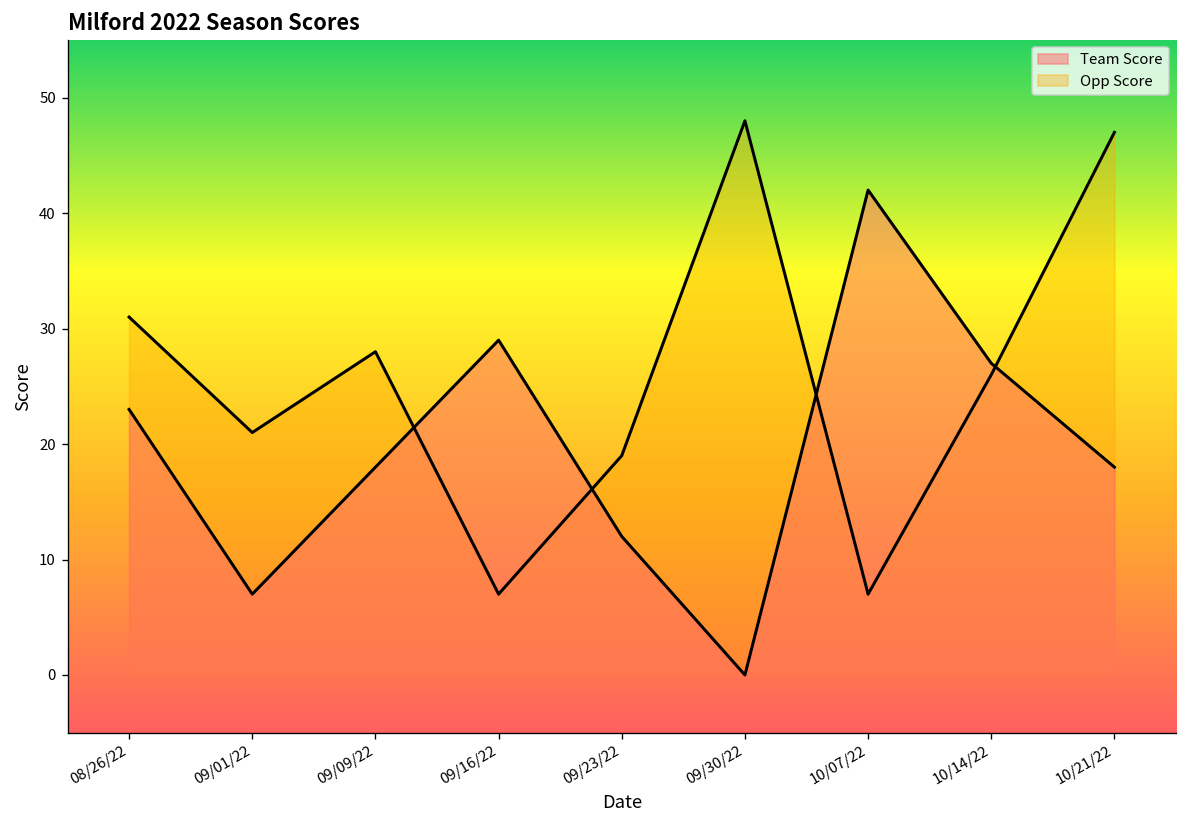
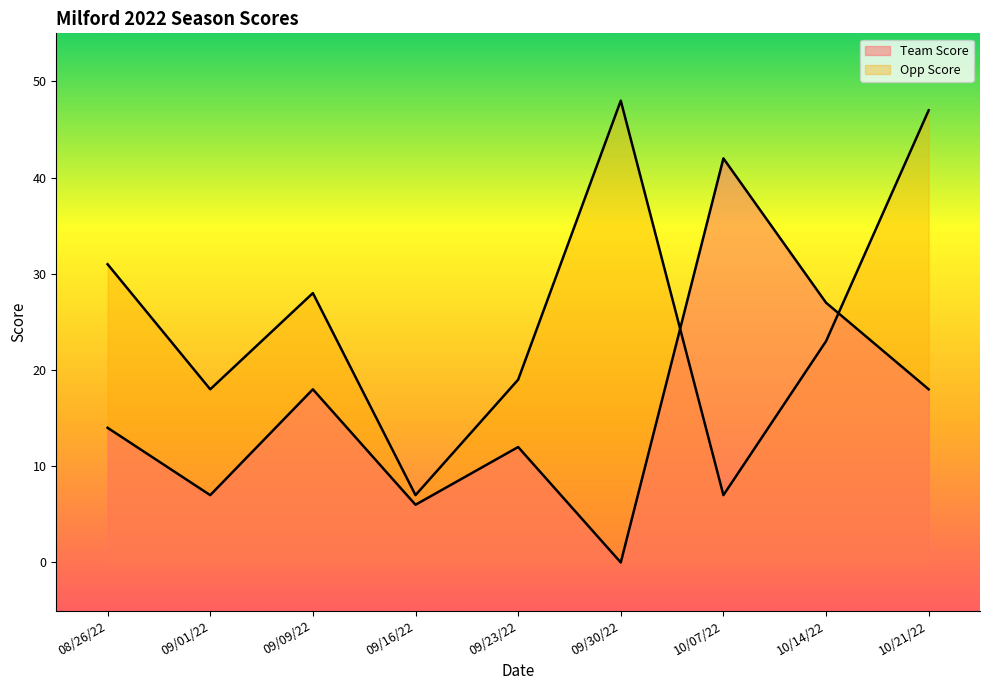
  {
    "Team Score": {
-     "08/26/22": 23,
+     "08/26/22": 14,
      "09/01/22": 7,
      "09/09/22": 18,
-     "09/16/22": 29,
+     "09/16/22": 6,
      "09/23/22": 12,
      "09/30/22": 0,
      "10/07/22": 42,
      "10/14/22": 27,
      "10/21/22": 18
    },
    "Opp Score": {
      "08/26/22": 31,
-     "09/01/22": 21,
+     "09/01/22": 18,
      "09/09/22": 28,
      "09/16/22": 7,
      "09/23/22": 19,
      "09/30/22": 48,
      "10/07/22": 7,
-     "10/14/22": 26,
+     "10/14/22": 23,
      "10/21/22": 47
    }
  }
